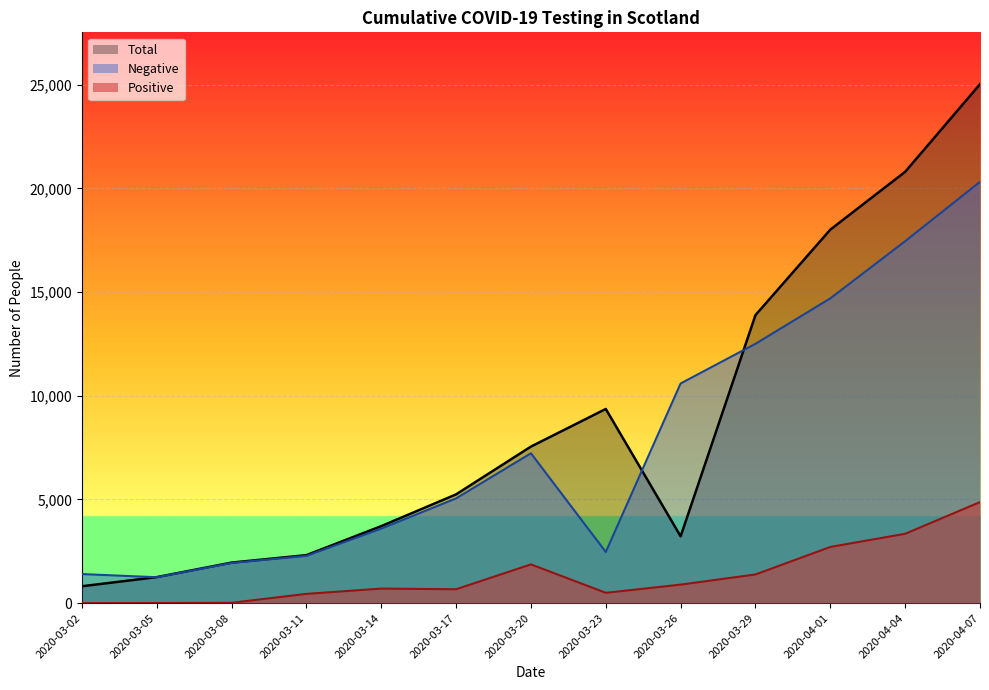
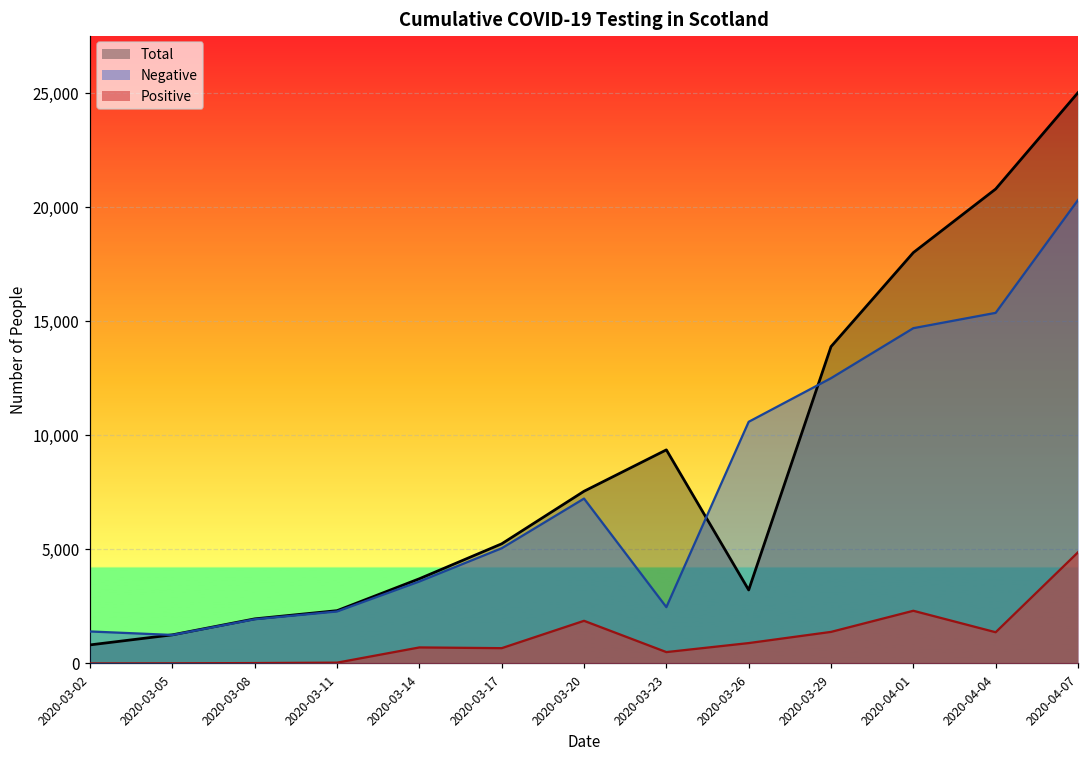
  {
    "Total": {
      "2020-03-02": "800",
      "2020-03-17": "5,200",
      "2020-03-20": "7,600",
      "2020-03-23": "9,400",
      "2020-03-26": "3,200",
      "2020-03-29": "13,900",
      "2020-04-01": "18,000",
      "2020-04-04": "20,800",
      "2020-04-07": "25,000"
    },
    "Negative": {
      "2020-03-02": "1,400",
      "2020-03-17": "5,100",
      "2020-03-20": "7,200",
      "2020-03-23": "2,500",
      "2020-03-26": "10,600",
      "2020-03-29": "12,500",
      "2020-04-01": "14,700",
-     "2020-04-04": "17,500",
+     "2020-04-04": "15,400",
      "2020-04-07": "20,300"
    },
    "Positive": {
      "2020-03-02": "0",
      "2020-03-05": "0",
      "2020-03-08": "0",
-     "2020-03-11": "400",
+     "2020-03-11": "0",
      "2020-03-14": "700",
      "2020-03-17": "700",
      "2020-03-20": "1,900",
      "2020-03-23": "500",
      "2020-03-26": "900",
      "2020-03-29": "1,400",
-     "2020-04-01": "2,700",
-     "2020-04-04": "3,300",
+     "2020-04-01": "2,300",
+     "2020-04-04": "1,400",
      "2020-04-07": "4,900"
    }
  }
